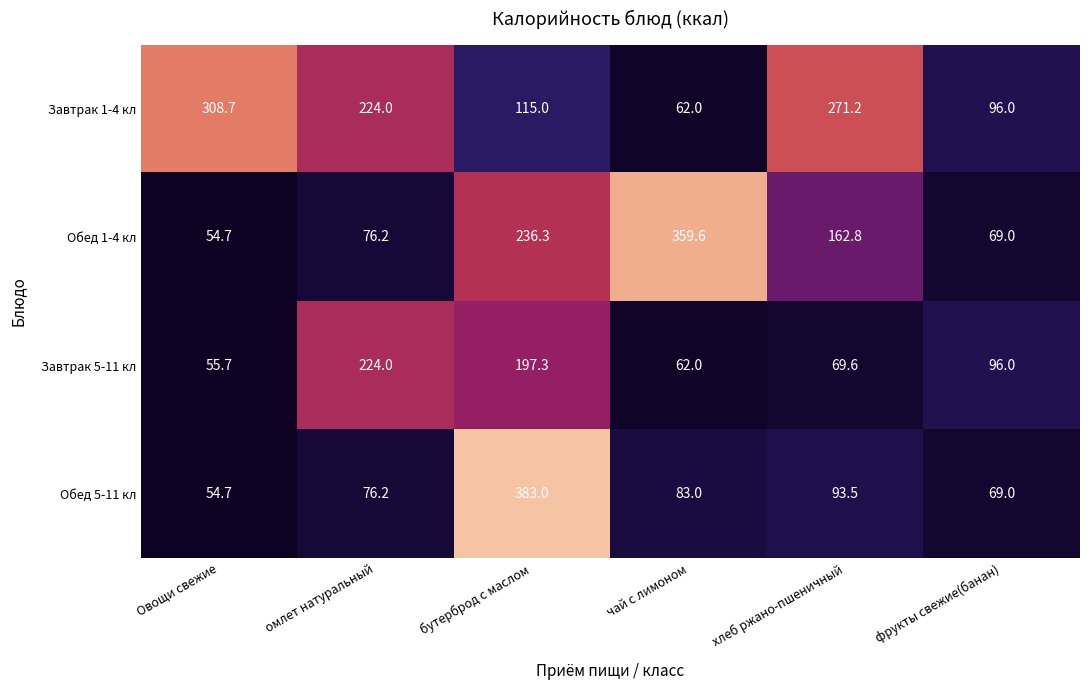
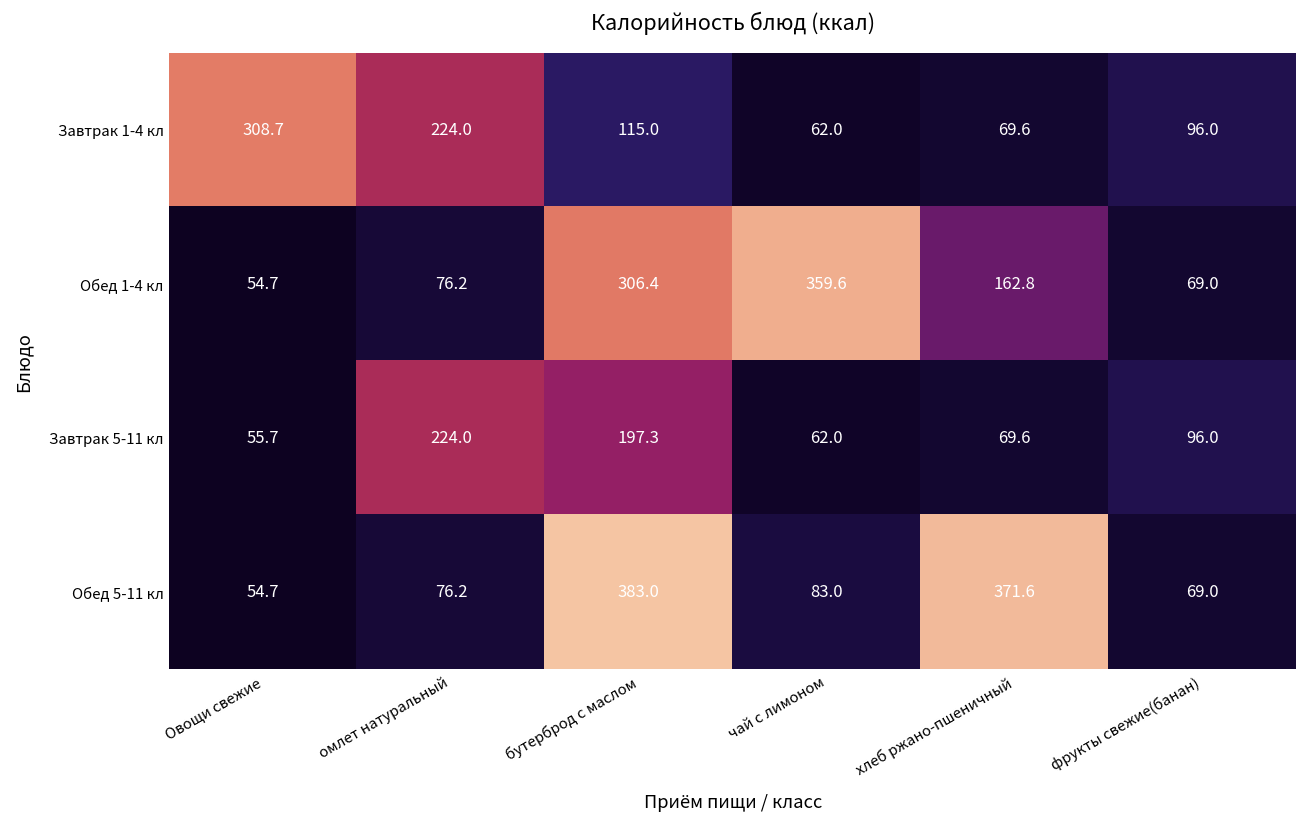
  {
    "Завтрак 1-4 кл": {
      "Овощи свежие": 308.7,
      "омлет натуральный": 224.0,
      "бутерброд с маслом": 115.0,
      "чай с лимоном": 62.0,
-     "хлеб ржано-пшеничный": 271.2,
+     "хлеб ржано-пшеничный": 69.6,
      "фрукты свежие(банан)": 96.0
    },
    "Обед 1-4 кл": {
      "Овощи свежие": 54.7,
      "омлет натуральный": 76.2,
-     "бутерброд с маслом": 236.3,
+     "бутерброд с маслом": 306.4,
      "чай с лимоном": 359.6,
      "хлеб ржано-пшеничный": 162.8,
      "фрукты свежие(банан)": 69.0
    },
    "Завтрак 5-11 кл": {
      "Овощи свежие": 55.7,
      "омлет натуральный": 224.0,
      "бутерброд с маслом": 197.3,
      "чай с лимоном": 62.0,
      "хлеб ржано-пшеничный": 69.6,
      "фрукты свежие(банан)": 96.0
    },
    "Обед 5-11 кл": {
      "Овощи свежие": 54.7,
      "омлет натуральный": 76.2,
      "бутерброд с маслом": 383.0,
      "чай с лимоном": 83.0,
-     "хлеб ржано-пшеничный": 93.5,
+     "хлеб ржано-пшеничный": 371.6,
      "фрукты свежие(банан)": 69.0
    }
  }
